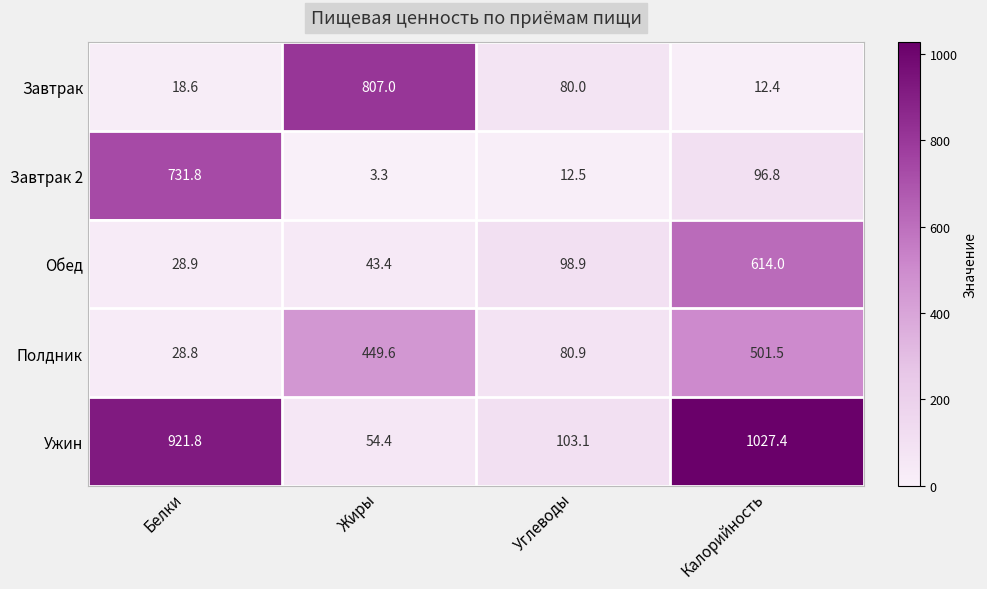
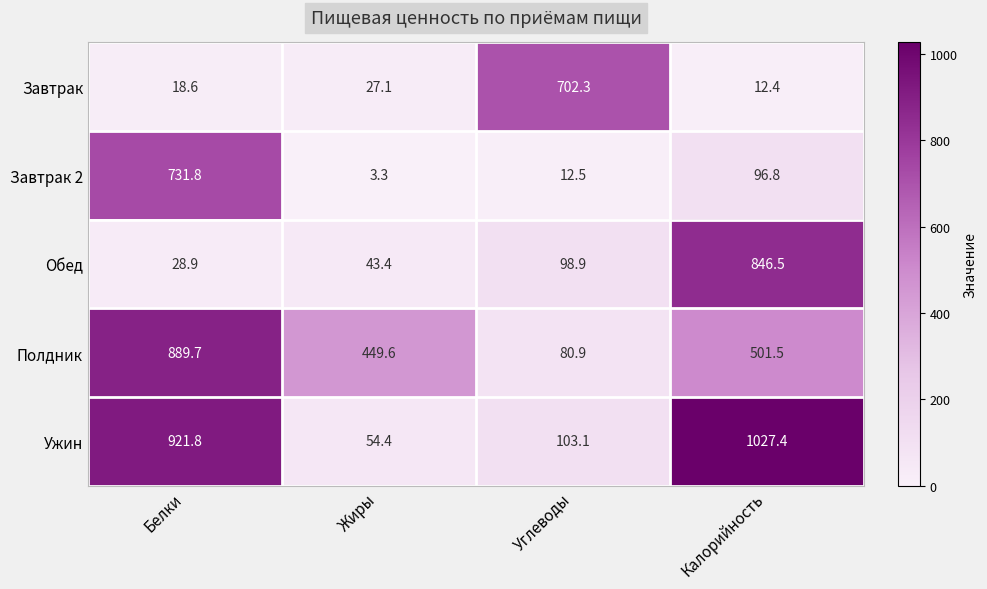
  {
    "Завтрак": {
      "Белки": 18.6,
-     "Жиры": 807.0,
-     "Углеводы": 80.0,
+     "Жиры": 27.1,
+     "Углеводы": 702.3,
      "Калорийность": 12.4
    },
    "Завтрак 2": {
      "Белки": 731.8,
      "Жиры": 3.3,
      "Углеводы": 12.5,
      "Калорийность": 96.8
    },
    "Обед": {
      "Белки": 28.9,
      "Жиры": 43.4,
      "Углеводы": 98.9,
-     "Калорийность": 614.0
+     "Калорийность": 846.5
    },
    "Полдник": {
-     "Белки": 28.8,
+     "Белки": 889.7,
      "Жиры": 449.6,
      "Углеводы": 80.9,
      "Калорийность": 501.5
    },
    "Ужин": {
      "Белки": 921.8,
      "Жиры": 54.4,
      "Углеводы": 103.1,
      "Калорийность": 1027.4
    }
  }
